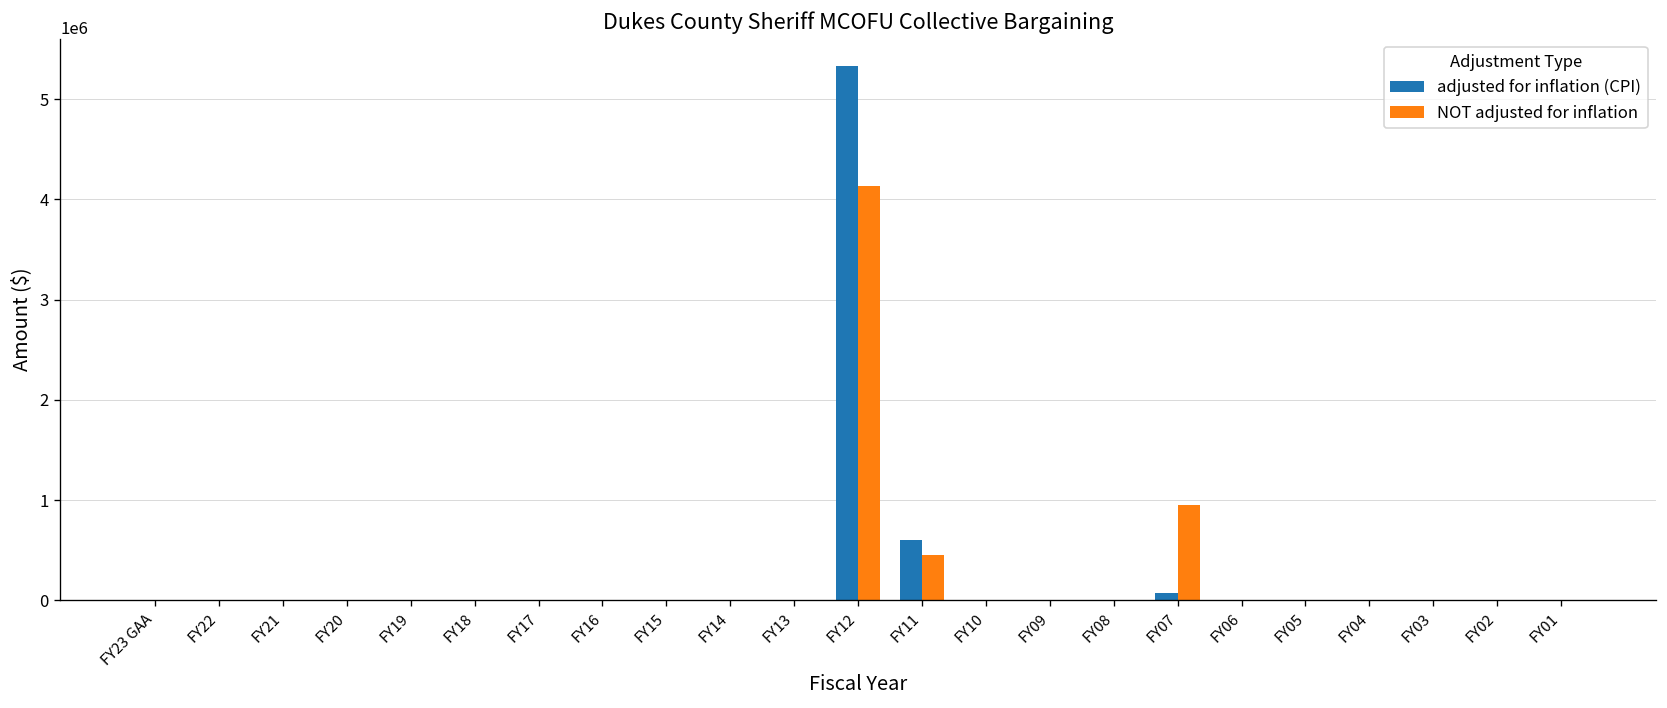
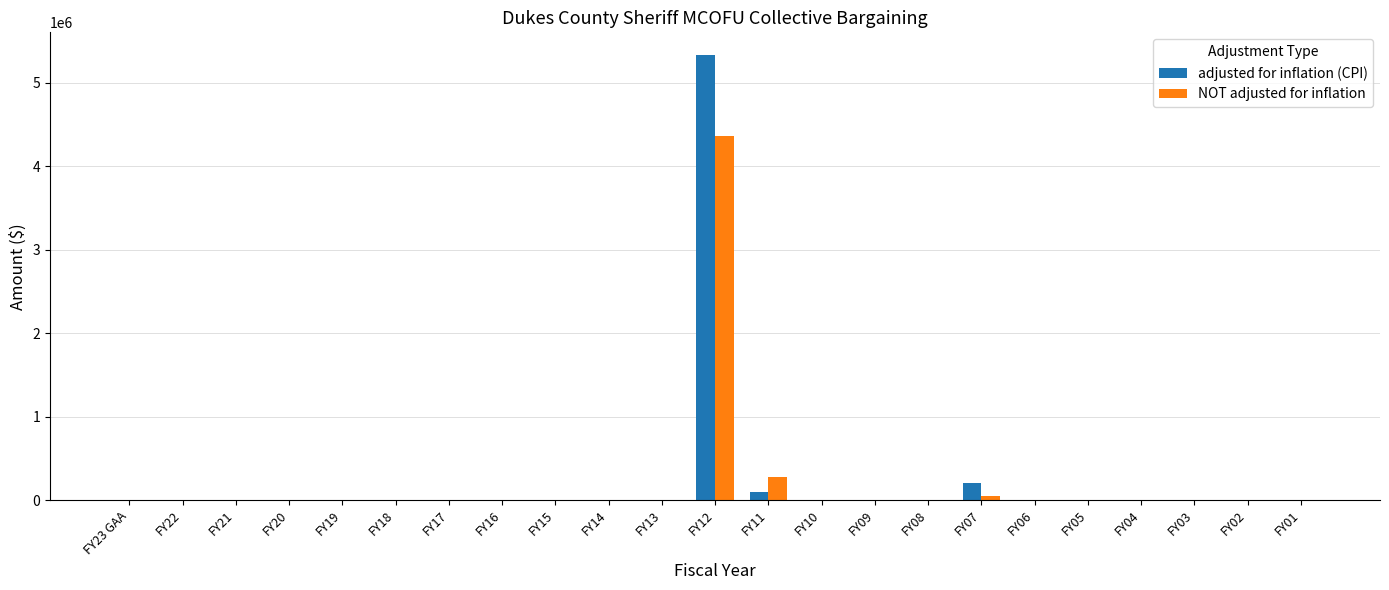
  {
    "adjusted for inflation (CPI)": {
      "FY23 GAA": 0,
      "FY22": 0,
      "FY21": 0,
      "FY20": 0,
      "FY19": 0,
      "FY18": 0,
      "FY17": 0,
      "FY16": 0,
      "FY15": 0,
      "FY14": 0,
      "FY13": 0,
      "FY12": 5300000,
-     "FY11": 600000,
+     "FY11": 100000,
      "FY10": 0,
      "FY09": 0,
      "FY08": 0,
-     "FY07": 100000,
+     "FY07": 200000,
      "FY06": 0,
      "FY05": 0,
      "FY04": 0,
      "FY03": 0,
      "FY02": 0,
      "FY01": 0
    },
    "NOT adjusted for inflation": {
      "FY23 GAA": 0,
      "FY22": 0,
      "FY21": 0,
      "FY20": 0,
      "FY19": 0,
      "FY18": 0,
      "FY17": 0,
      "FY16": 0,
      "FY15": 0,
      "FY14": 0,
      "FY13": 0,
-     "FY12": 4100000,
-     "FY11": 500000,
+     "FY12": 4400000,
+     "FY11": 300000,
      "FY10": 0,
      "FY09": 0,
      "FY08": 0,
-     "FY07": 1000000,
+     "FY07": 100000,
      "FY06": 0,
      "FY05": 0,
      "FY04": 0,
      "FY03": 0,
      "FY02": 0,
      "FY01": 0
    }
  }
